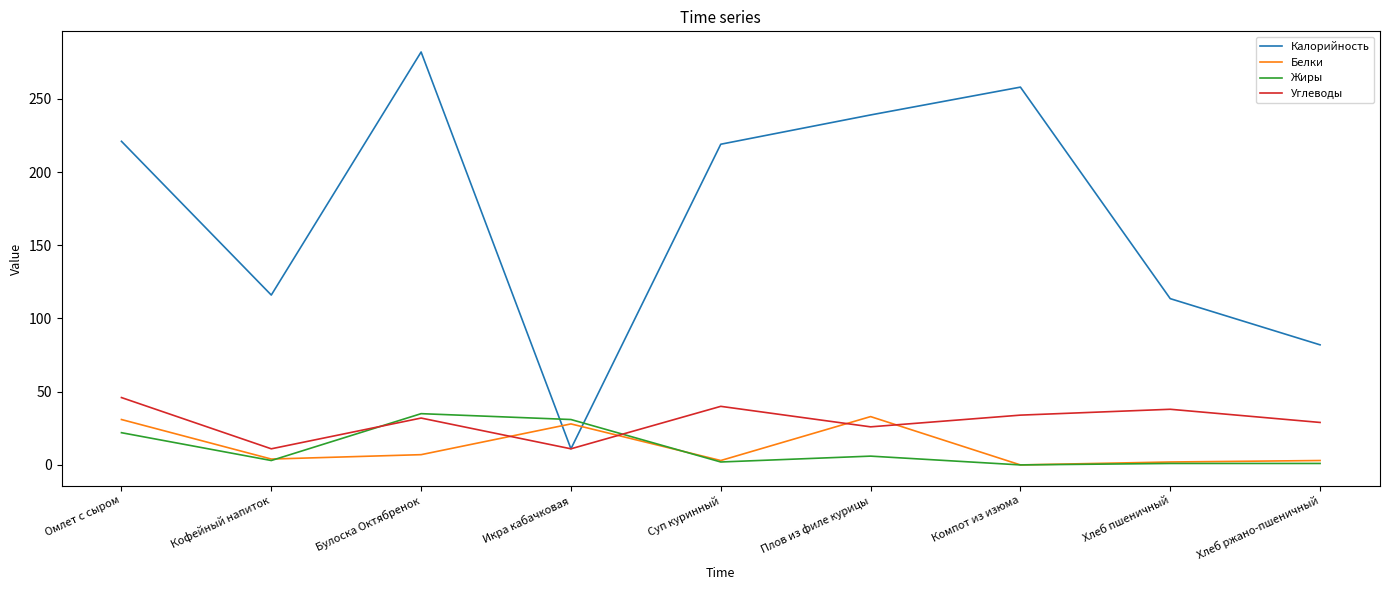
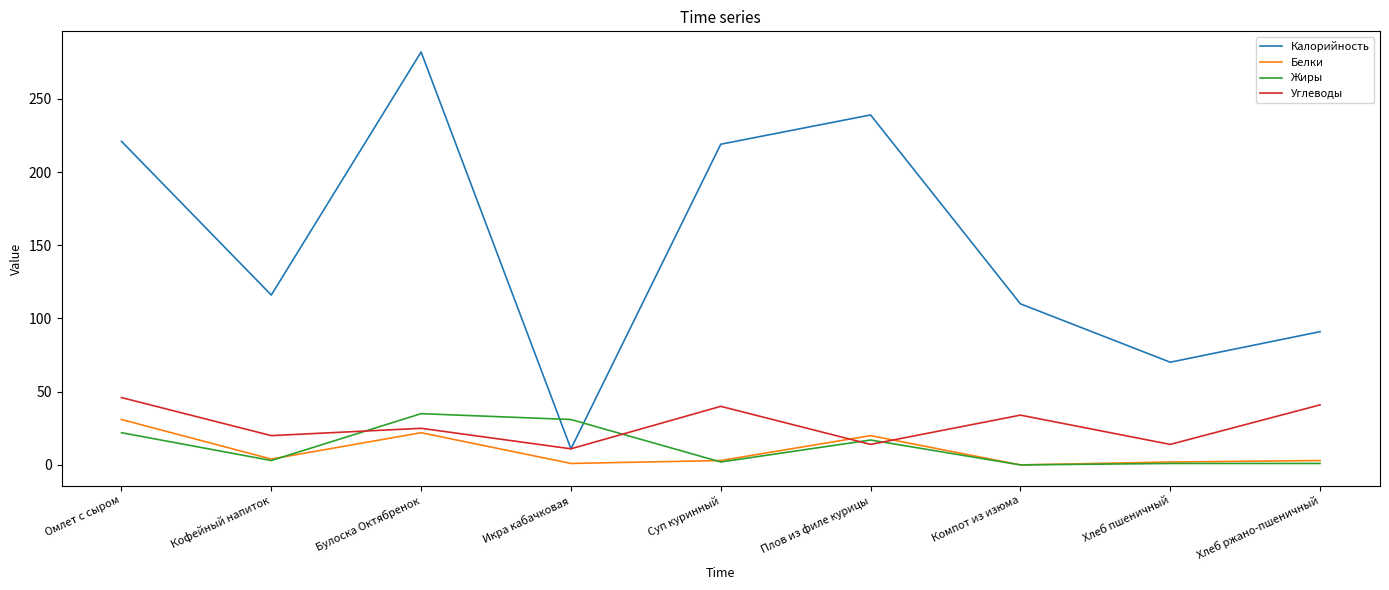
  {
    "Калорийность": {
      "Омлет с сыром": 221,
      "Кофейный напиток": 116,
      "Булоска Октябренок": 282,
      "Суп куринный": 219,
      "Плов из филе курицы": 239,
-     "Компот из изюма": 258,
-     "Хлеб пшеничный": 114,
-     "Хлеб ржано-пшеничный": 82
+     "Компот из изюма": 110,
+     "Хлеб пшеничный": 70,
+     "Хлеб ржано-пшеничный": 91
    },
    "Белки": {
      "Омлет с сыром": 31,
-     "Булоска Октябренок": 7,
-     "Икра кабачковая": 28,
-     "Плов из филе курицы": 33,
+     "Булоска Октябренок": 22,
+     "Икра кабачковая": 1,
+     "Плов из филе курицы": 20,
      "Хлеб ржано-пшеничный": 3
    },
    "Жиры": {
      "Омлет с сыром": 22,
      "Булоска Октябренок": 35,
      "Икра кабачковая": 31,
-     "Плов из филе курицы": 6,
+     "Плов из филе курицы": 17,
      "Хлеб ржано-пшеничный": 1
    },
    "Углеводы": {
      "Омлет с сыром": 46,
-     "Кофейный напиток": 11,
-     "Булоска Октябренок": 32,
+     "Кофейный напиток": 20,
+     "Булоска Октябренок": 25,
      "Суп куринный": 40,
-     "Плов из филе курицы": 26,
+     "Плов из филе курицы": 14,
      "Компот из изюма": 34,
-     "Хлеб пшеничный": 38,
-     "Хлеб ржано-пшеничный": 29
+     "Хлеб пшеничный": 14,
+     "Хлеб ржано-пшеничный": 41
    }
  }
